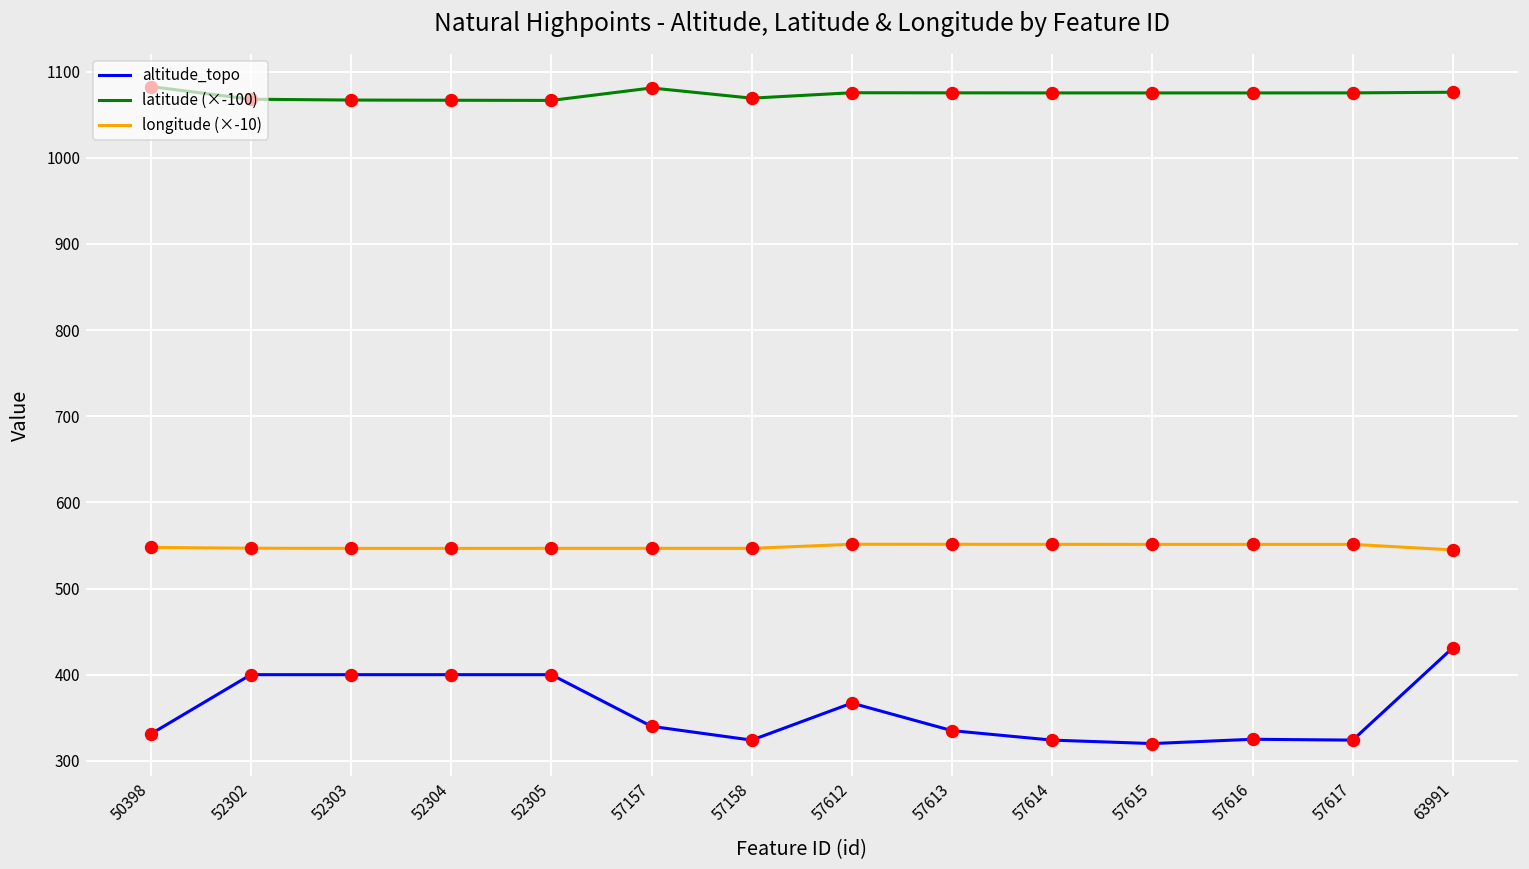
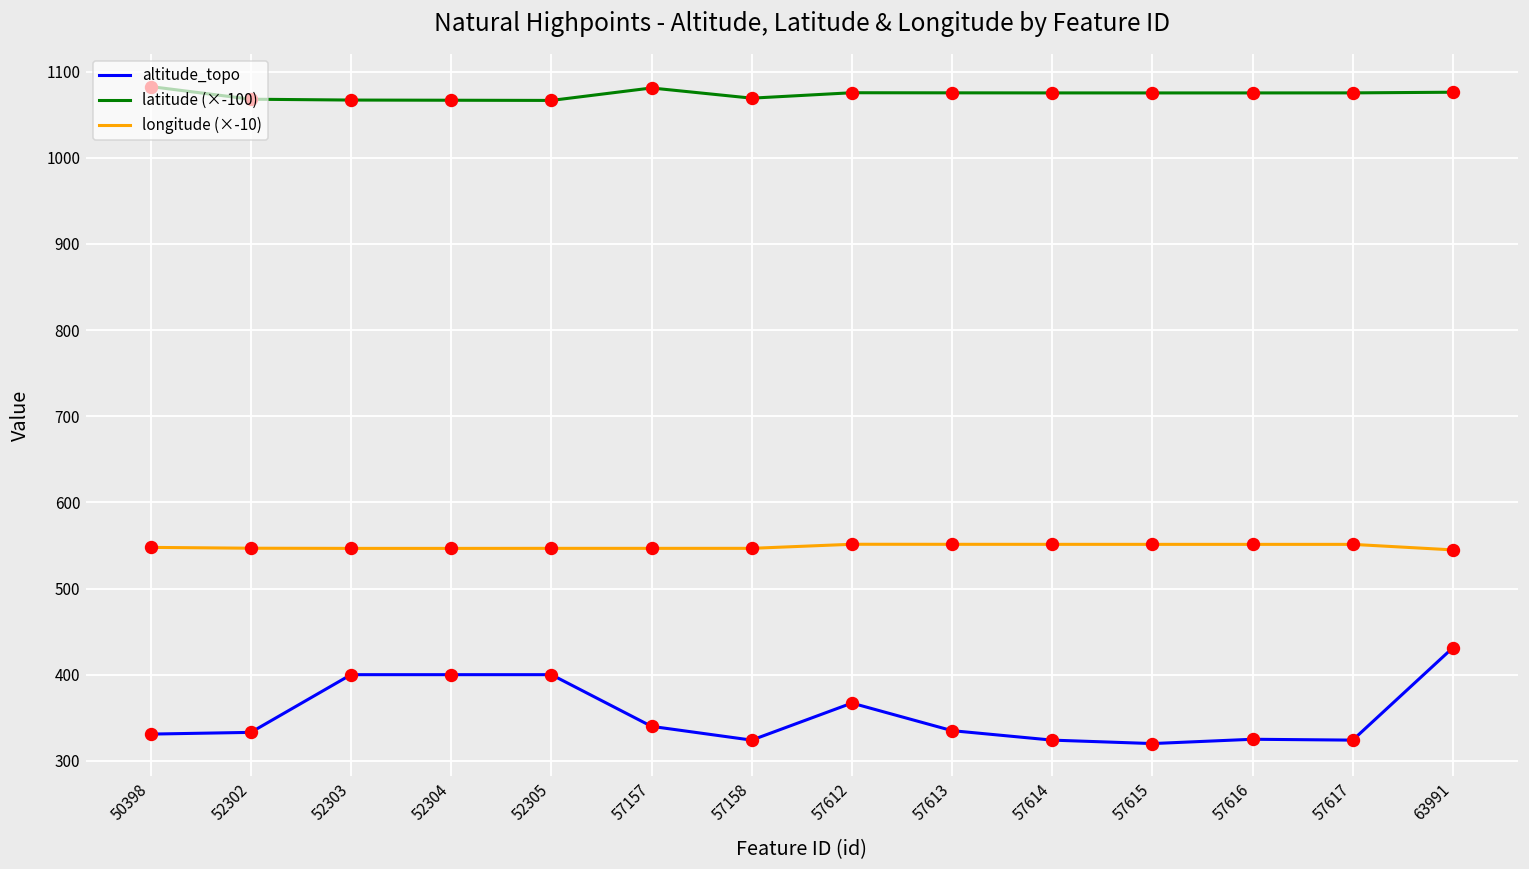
  {
    "altitude_topo": {
      "50398": 330,
-     "52302": 400,
+     "52302": 330,
      "52303": 400,
      "52304": 400,
      "52305": 400,
      "57157": 340,
      "57158": 320,
      "57612": 370,
      "57613": 340,
      "57614": 320,
      "57615": 320,
      "57616": 330,
      "57617": 320,
      "63991": 430
    },
    "latitude (×-100)": {
      "52303": 1070,
      "52304": 1070,
      "52305": 1070,
      "57157": 1080,
      "57158": 1070,
      "57612": 1080,
      "57613": 1080,
      "57614": 1080,
      "57615": 1080,
      "57616": 1080,
      "57617": 1080,
      "63991": 1080
    },
    "longitude (×-10)": {
      "50398": 550,
      "52302": 550,
      "52303": 550,
      "52304": 550,
      "52305": 550,
      "57157": 550,
      "57158": 550,
      "57612": 550,
      "57613": 550,
      "57614": 550,
      "57615": 550,
      "57616": 550,
      "57617": 550,
      "63991": 540
    }
  }
